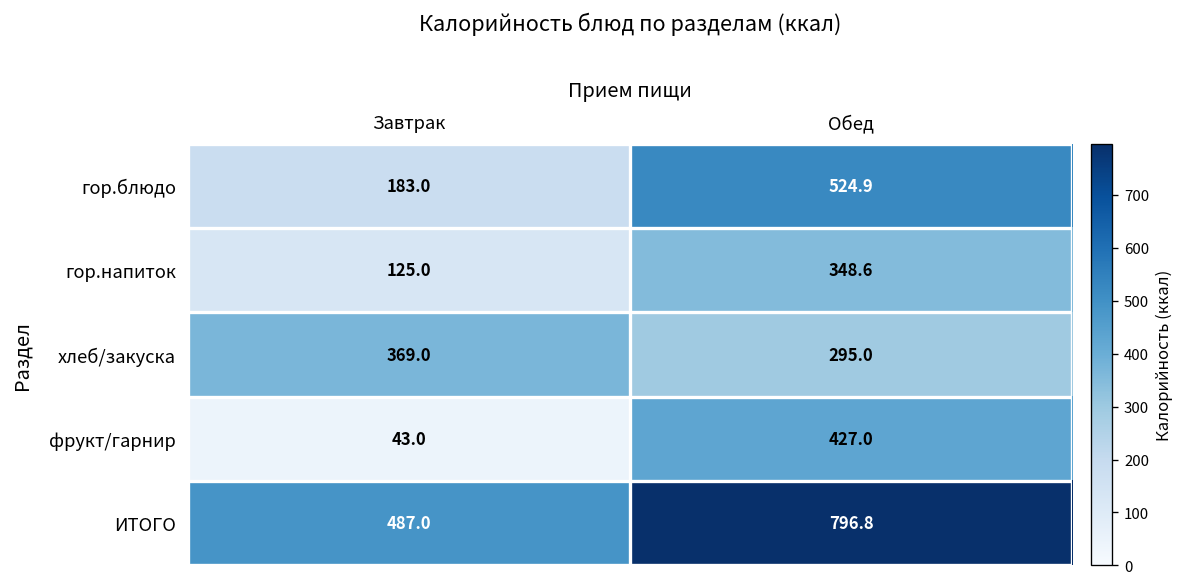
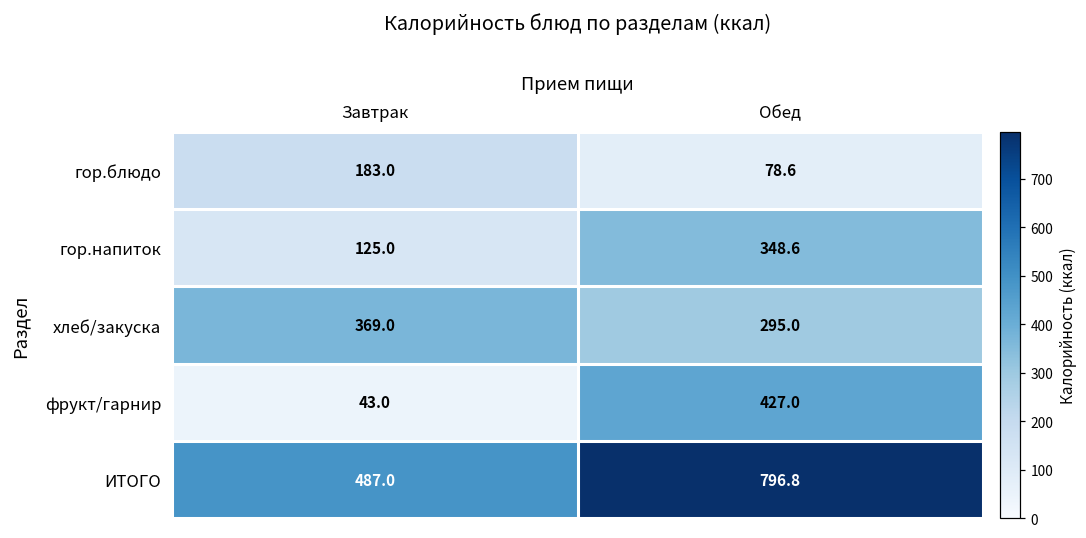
  {
    "гор.блюдо": {
      "Завтрак": 183.0,
-     "Обед": 524.9
+     "Обед": 78.6
    },
    "гор.напиток": {
      "Завтрак": 125.0,
      "Обед": 348.6
    },
    "хлеб/закуска": {
      "Завтрак": 369.0,
      "Обед": 295.0
    },
    "фрукт/гарнир": {
      "Завтрак": 43.0,
      "Обед": 427.0
    },
    "ИТОГО": {
      "Завтрак": 487.0,
      "Обед": 796.8
    }
  }
